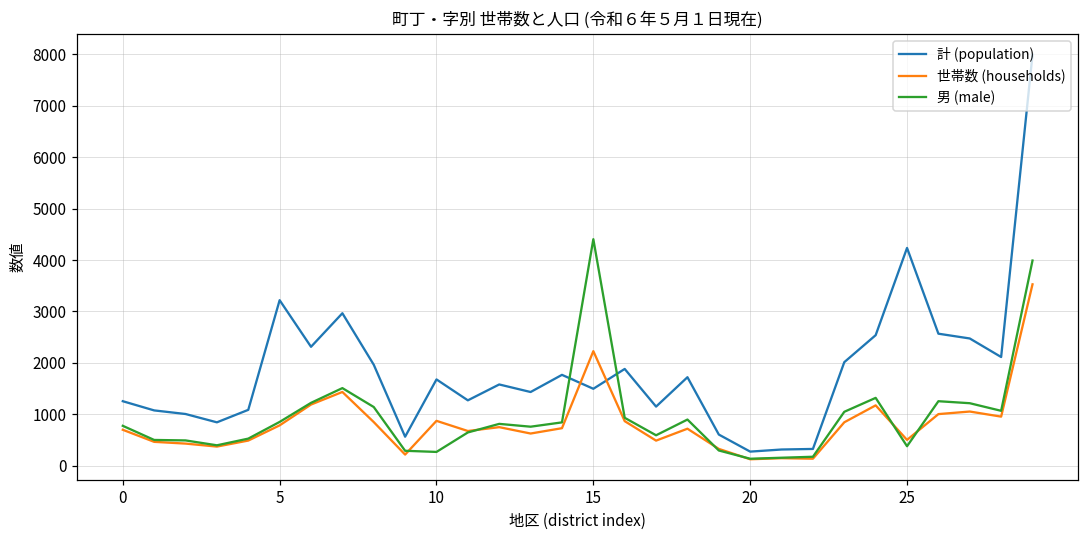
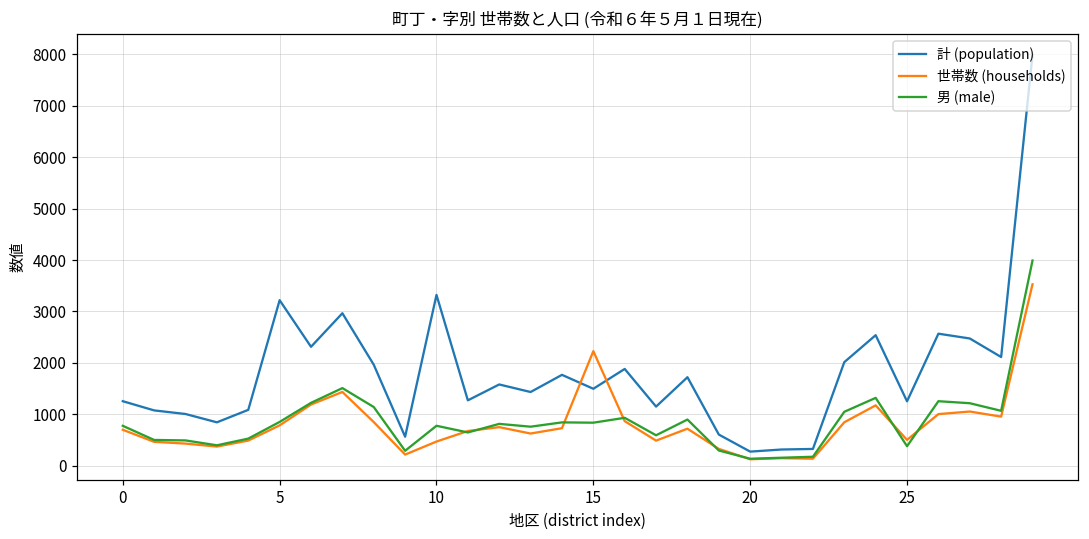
  {
    "計 (population)": {
      "0": 1300,
      "5": 3200,
-     "10": 1700,
+     "10": 3300,
      "15": 1500,
      "20": 300,
-     "25": 4200
+     "25": 1300
    },
    "世帯数 (households)": {
      "0": 700,
      "5": 800,
-     "10": 900,
+     "10": 500,
      "15": 2200,
      "25": 500
    },
    "男 (male)": {
      "0": 800,
      "5": 800,
-     "10": 300,
-     "15": 4400,
+     "10": 800,
+     "15": 800,
      "25": 400
    }
  }
